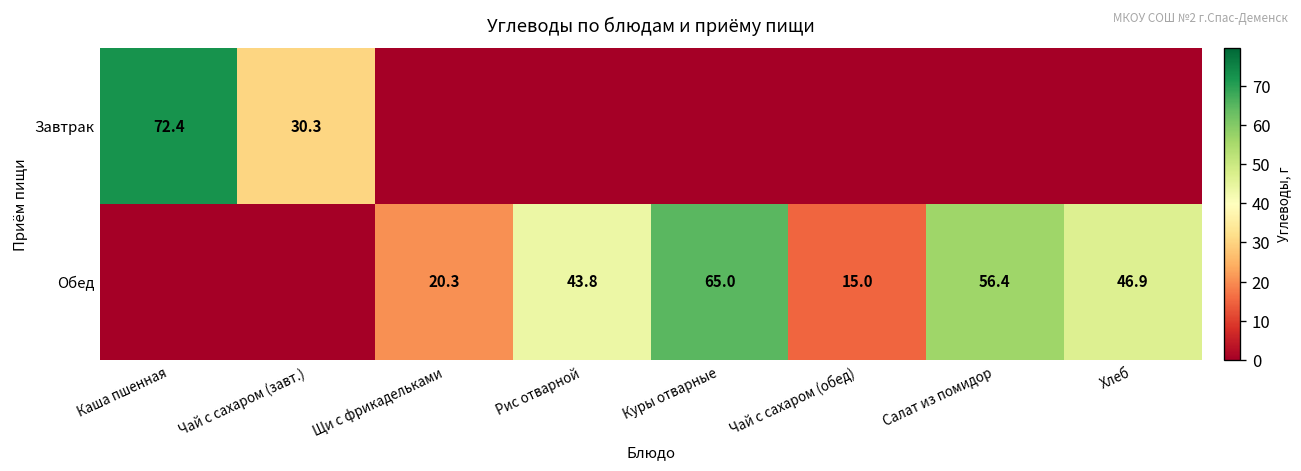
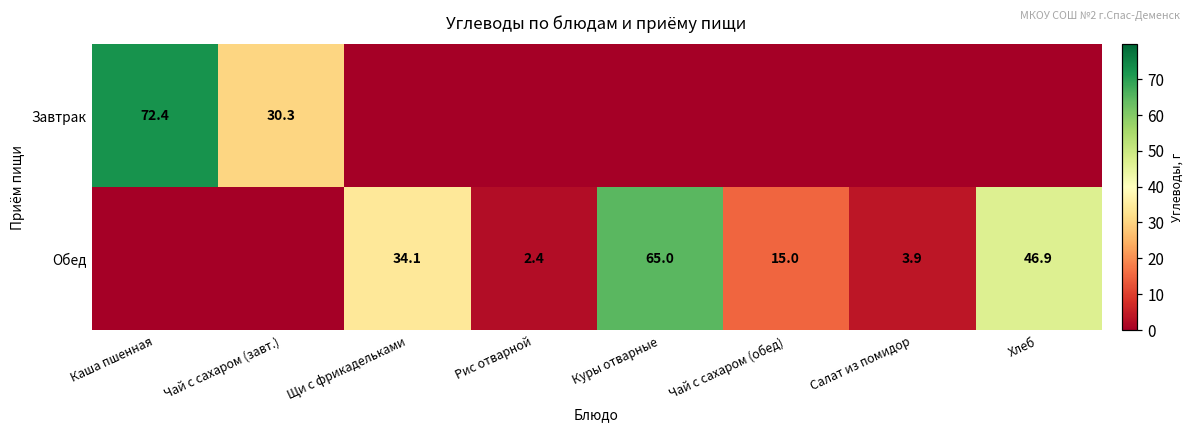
  {
    "Завтрак": {
      "Каша пшенная": 72.4,
      "Чай с сахаром (завт.)": 30.3
    },
    "Обед": {
-     "Щи с фрикадельками": 20.3,
-     "Рис отварной": 43.8,
+     "Щи с фрикадельками": 34.1,
+     "Рис отварной": 2.4,
      "Куры отварные": 65.0,
      "Чай с сахаром (обед)": 15.0,
-     "Салат из помидор": 56.4,
+     "Салат из помидор": 3.9,
      "Хлеб": 46.9
    }
  }
